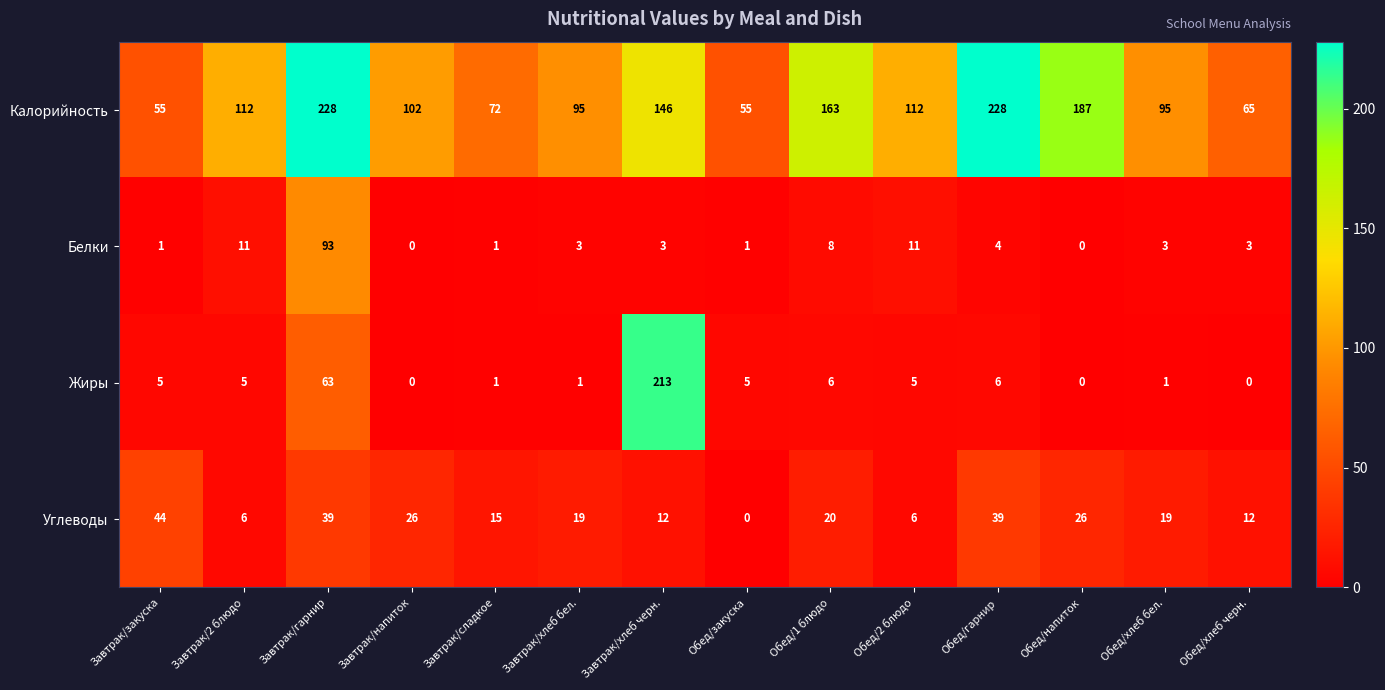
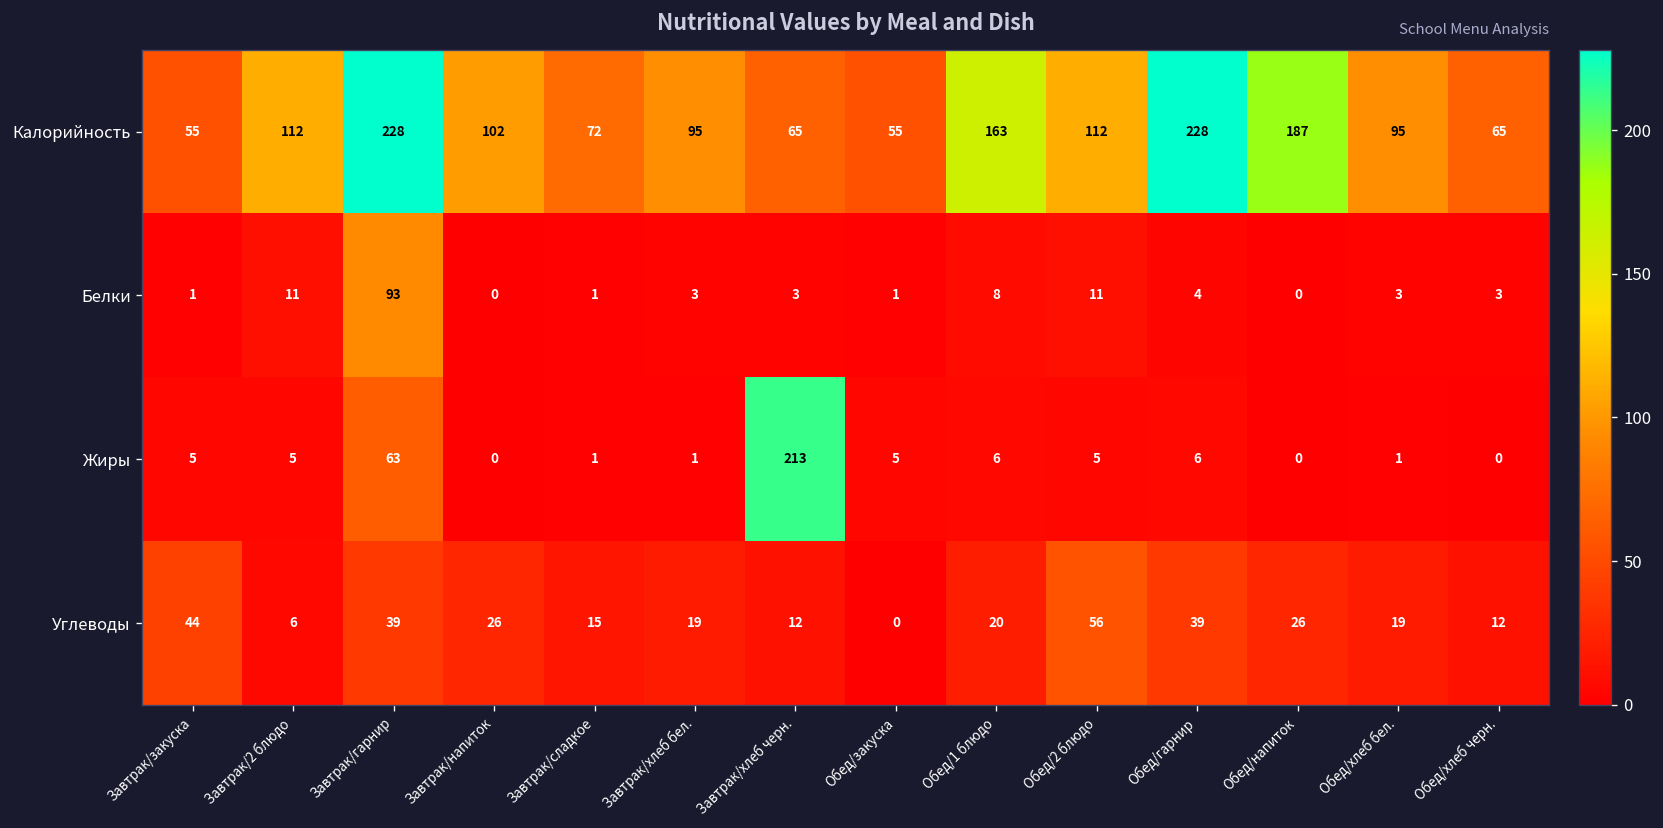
  {
    "Калорийность": {
      "Завтрак/закуска": 55,
      "Завтрак/2 блюдо": 112,
      "Завтрак/гарнир": 228,
      "Завтрак/напиток": 102,
      "Завтрак/сладкое": 72,
      "Завтрак/хлеб бел.": 95,
-     "Завтрак/хлеб черн.": 146,
+     "Завтрак/хлеб черн.": 65,
      "Обед/закуска": 55,
      "Обед/1 блюдо": 163,
      "Обед/2 блюдо": 112,
      "Обед/гарнир": 228,
      "Обед/напиток": 187,
      "Обед/хлеб бел.": 95,
      "Обед/хлеб черн.": 65
    },
    "Белки": {
      "Завтрак/закуска": 1,
      "Завтрак/2 блюдо": 11,
      "Завтрак/гарнир": 93,
      "Завтрак/напиток": 0,
      "Завтрак/сладкое": 1,
      "Завтрак/хлеб бел.": 3,
      "Завтрак/хлеб черн.": 3,
      "Обед/закуска": 1,
      "Обед/1 блюдо": 8,
      "Обед/2 блюдо": 11,
      "Обед/гарнир": 4,
      "Обед/напиток": 0,
      "Обед/хлеб бел.": 3,
      "Обед/хлеб черн.": 3
    },
    "Жиры": {
      "Завтрак/закуска": 5,
      "Завтрак/2 блюдо": 5,
      "Завтрак/гарнир": 63,
      "Завтрак/напиток": 0,
      "Завтрак/сладкое": 1,
      "Завтрак/хлеб бел.": 1,
      "Завтрак/хлеб черн.": 213,
      "Обед/закуска": 5,
      "Обед/1 блюдо": 6,
      "Обед/2 блюдо": 5,
      "Обед/гарнир": 6,
      "Обед/напиток": 0,
      "Обед/хлеб бел.": 1,
      "Обед/хлеб черн.": 0
    },
    "Углеводы": {
      "Завтрак/закуска": 44,
      "Завтрак/2 блюдо": 6,
      "Завтрак/гарнир": 39,
      "Завтрак/напиток": 26,
      "Завтрак/сладкое": 15,
      "Завтрак/хлеб бел.": 19,
      "Завтрак/хлеб черн.": 12,
      "Обед/закуска": 0,
      "Обед/1 блюдо": 20,
-     "Обед/2 блюдо": 6,
+     "Обед/2 блюдо": 56,
      "Обед/гарнир": 39,
      "Обед/напиток": 26,
      "Обед/хлеб бел.": 19,
      "Обед/хлеб черн.": 12
    }
  }
